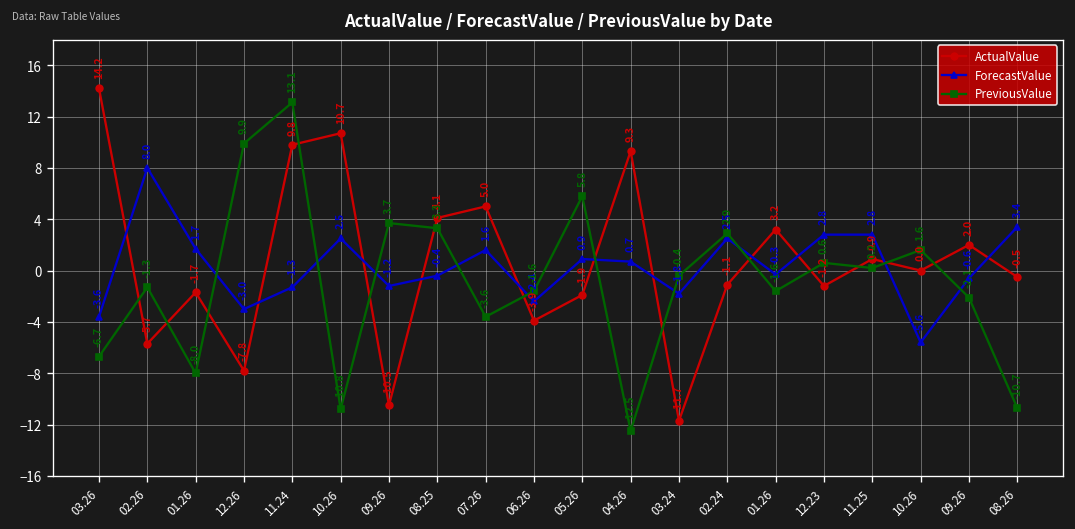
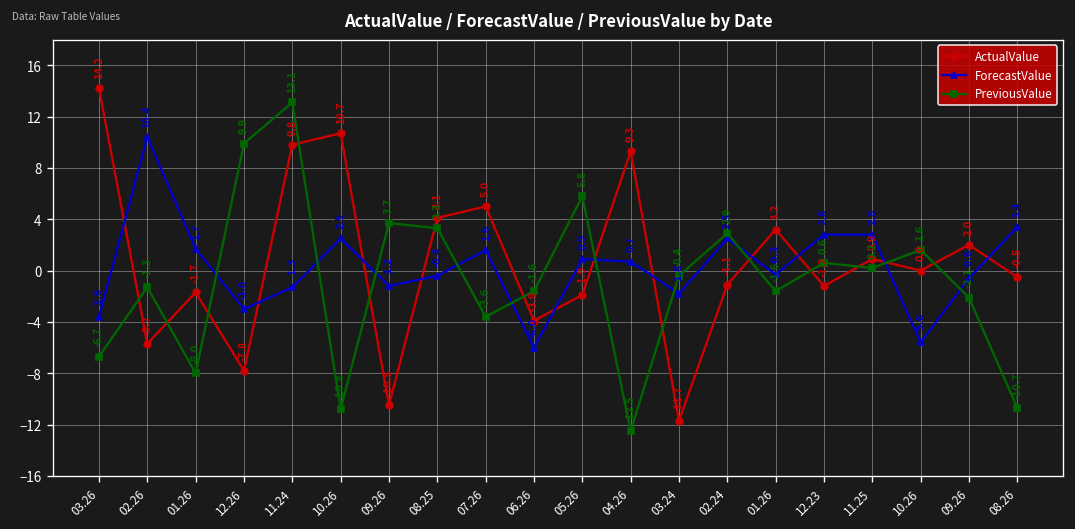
  {
    "ActualValue": {
      "03.26": 14.2,
      "02.26": -5.7,
      "12.26": -7.8,
      "11.24": 9.8,
      "07.26": 5.0,
      "05.26": -1.9,
      "04.26": 9.3,
      "03.24": -11.7,
      "02.24": -1.1,
      "08.26": -0.5
    },
    "ForecastValue": {
      "03.26": -3.6,
-     "02.26": 8.0,
+     "02.26": 10.4,
      "12.26": -3.0,
      "11.24": -1.3,
      "08.25": -0.4,
      "07.26": 1.6,
-     "06.26": -2.4,
+     "06.26": -6.0,
      "05.26": 0.9,
      "04.26": 0.7,
      "12.23": 2.8,
      "11.25": 2.8,
      "08.26": 3.4
    },
    "PreviousValue": {
      "03.26": -6.7,
      "02.26": -1.3,
      "12.26": 9.9,
      "11.24": 13.1,
      "07.26": -3.6,
      "05.26": 5.8,
      "04.26": -12.5,
      "03.24": -0.4,
      "08.26": -10.7
    }
  }
